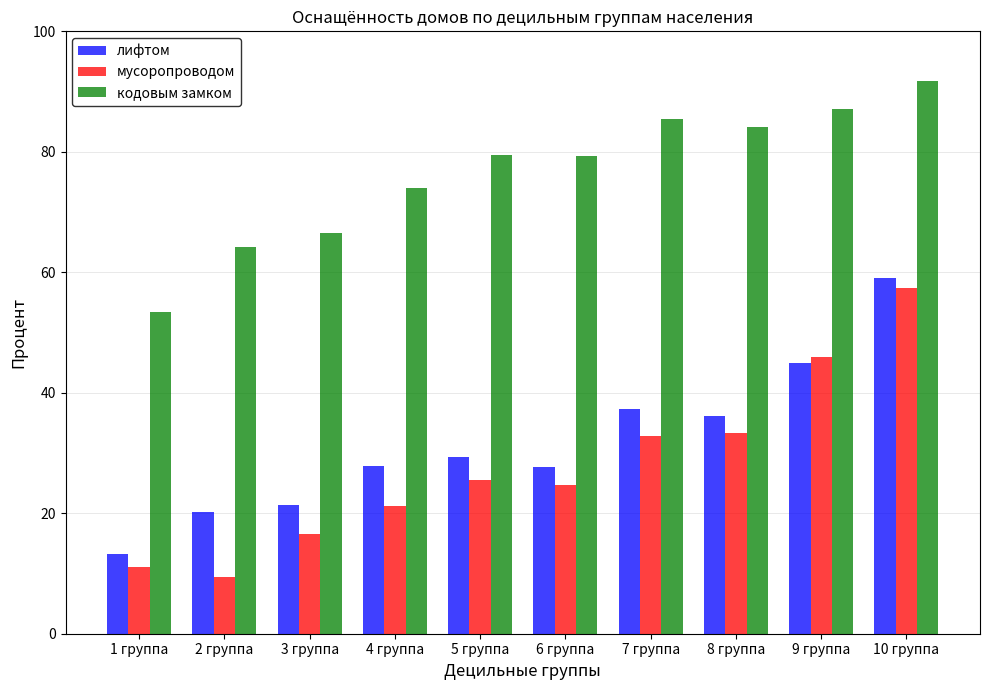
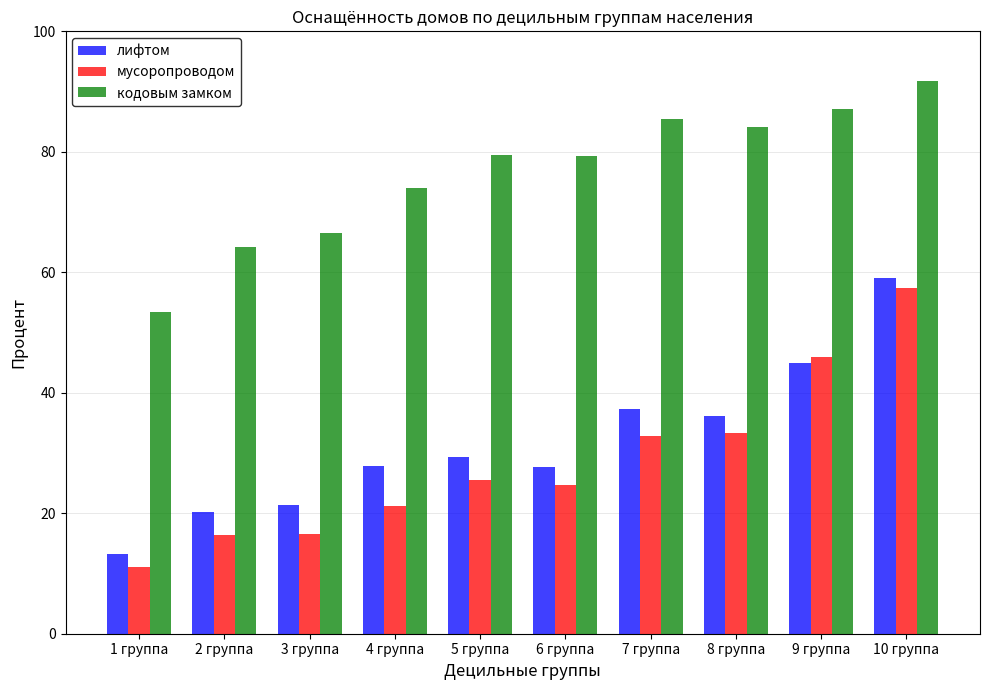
  {
    "лифтом": {
      "1 группа": 13,
      "2 группа": 20,
      "3 группа": 21,
      "4 группа": 28,
      "5 группа": 29,
      "6 группа": 28,
      "7 группа": 37,
      "8 группа": 36,
      "9 группа": 45,
      "10 группа": 59
    },
    "мусоропроводом": {
      "1 группа": 11,
-     "2 группа": 9,
+     "2 группа": 16,
      "3 группа": 17,
      "4 группа": 21,
      "5 группа": 26,
      "6 группа": 25,
      "7 группа": 33,
      "8 группа": 33,
      "9 группа": 46,
      "10 группа": 57
    },
    "кодовым замком": {
      "1 группа": 53,
      "2 группа": 64,
      "3 группа": 66,
      "4 группа": 74,
      "5 группа": 79,
      "6 группа": 79,
      "7 группа": 85,
      "8 группа": 84,
      "9 группа": 87,
      "10 группа": 92
    }
  }
